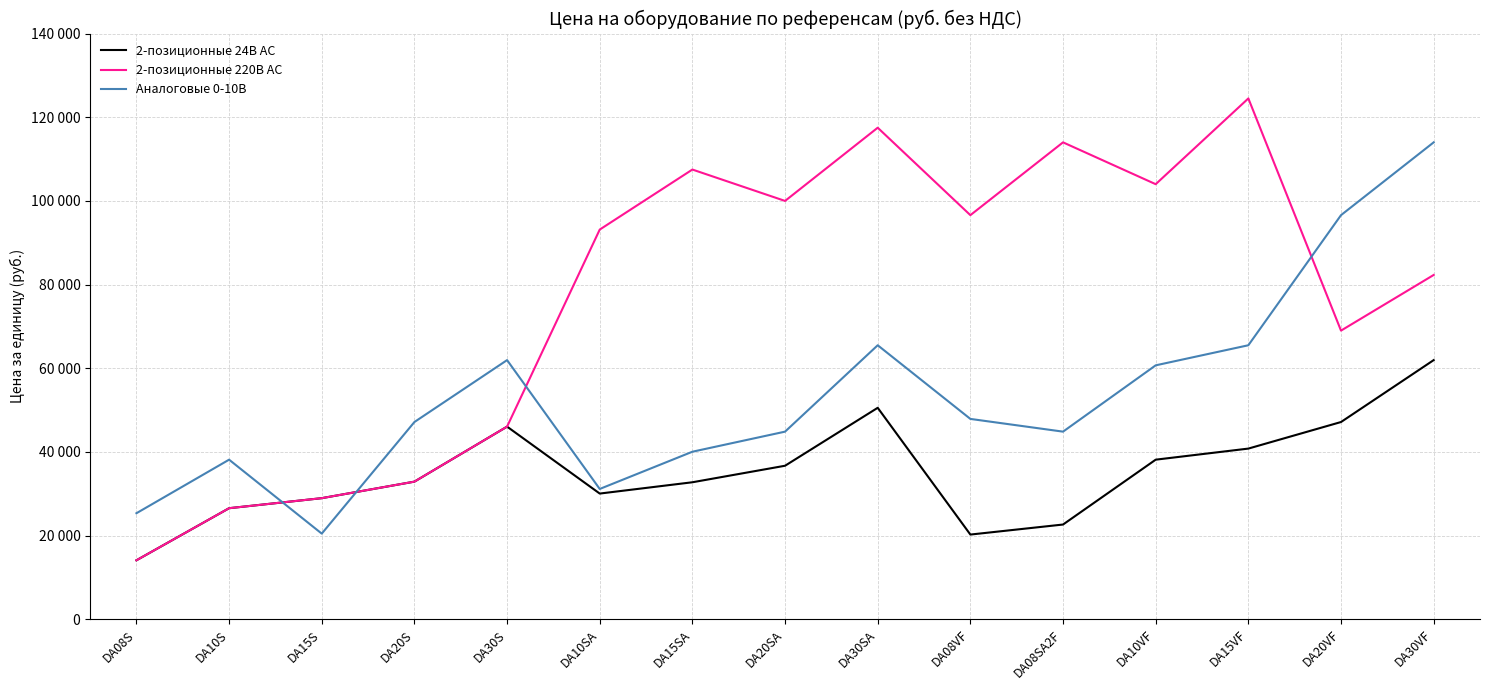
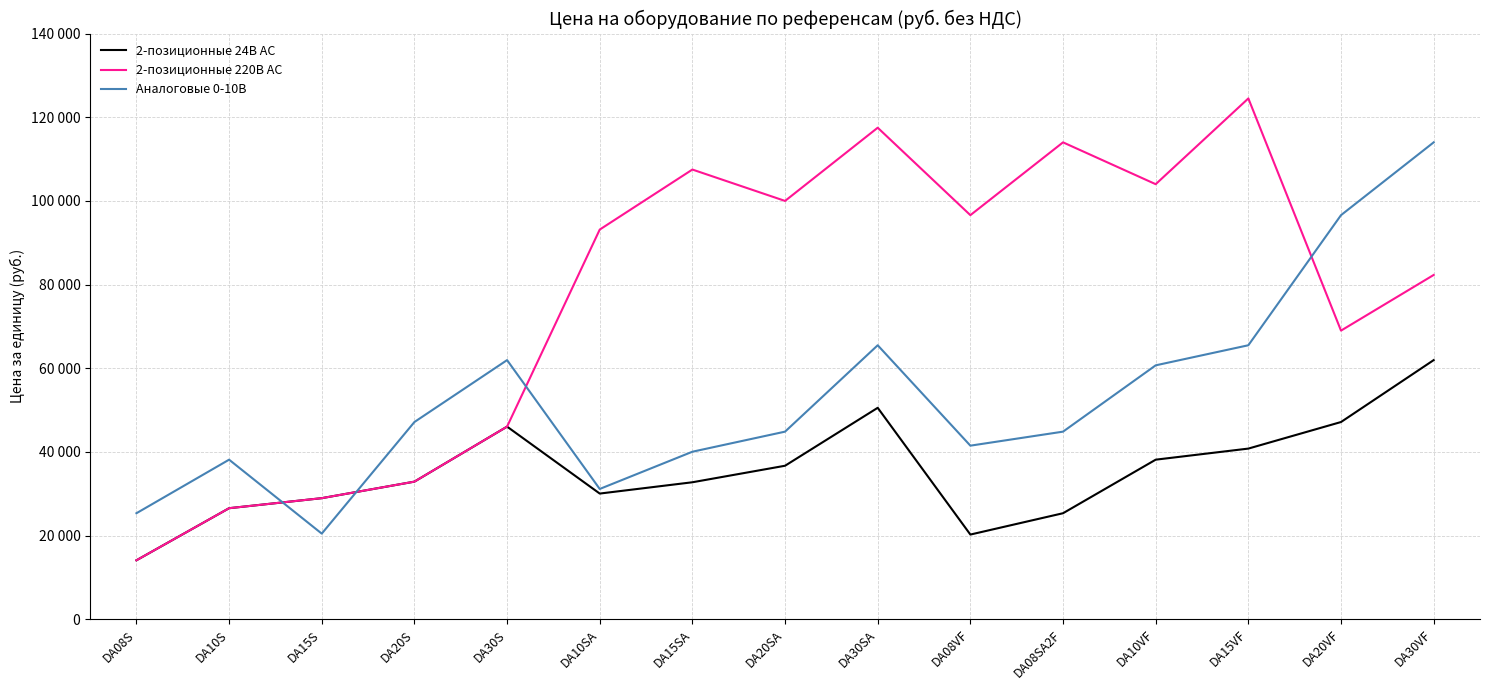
  {
    "2-позиционные 24В AC": {
      "DA10SA": 30000,
      "DA15SA": 33000,
      "DA20SA": 37000,
      "DA30SA": 51000,
      "DA08VF": 20000,
-     "DA08SA2F": 23000,
+     "DA08SA2F": 25000,
      "DA10VF": 38000,
      "DA15VF": 41000,
      "DA20VF": 47000,
      "DA30VF": 62000
    },
    "2-позиционные 220В AC": {
      "DA10SA": 93000,
      "DA15SA": 108000,
      "DA20SA": 100000,
      "DA30SA": 118000,
      "DA08VF": 97000,
      "DA08SA2F": 114000,
      "DA10VF": 104000,
      "DA15VF": 125000,
      "DA20VF": 69000,
      "DA30VF": 82000
    },
    "Аналоговые 0-10В": {
      "DA08S": 25000,
      "DA10S": 38000,
      "DA15S": 20000,
      "DA20S": 47000,
      "DA30S": 62000,
      "DA10SA": 31000,
      "DA15SA": 40000,
      "DA20SA": 45000,
      "DA30SA": 66000,
-     "DA08VF": 48000,
+     "DA08VF": 42000,
      "DA08SA2F": 45000,
      "DA10VF": 61000,
      "DA15VF": 66000,
      "DA20VF": 97000,
      "DA30VF": 114000
    }
  }
